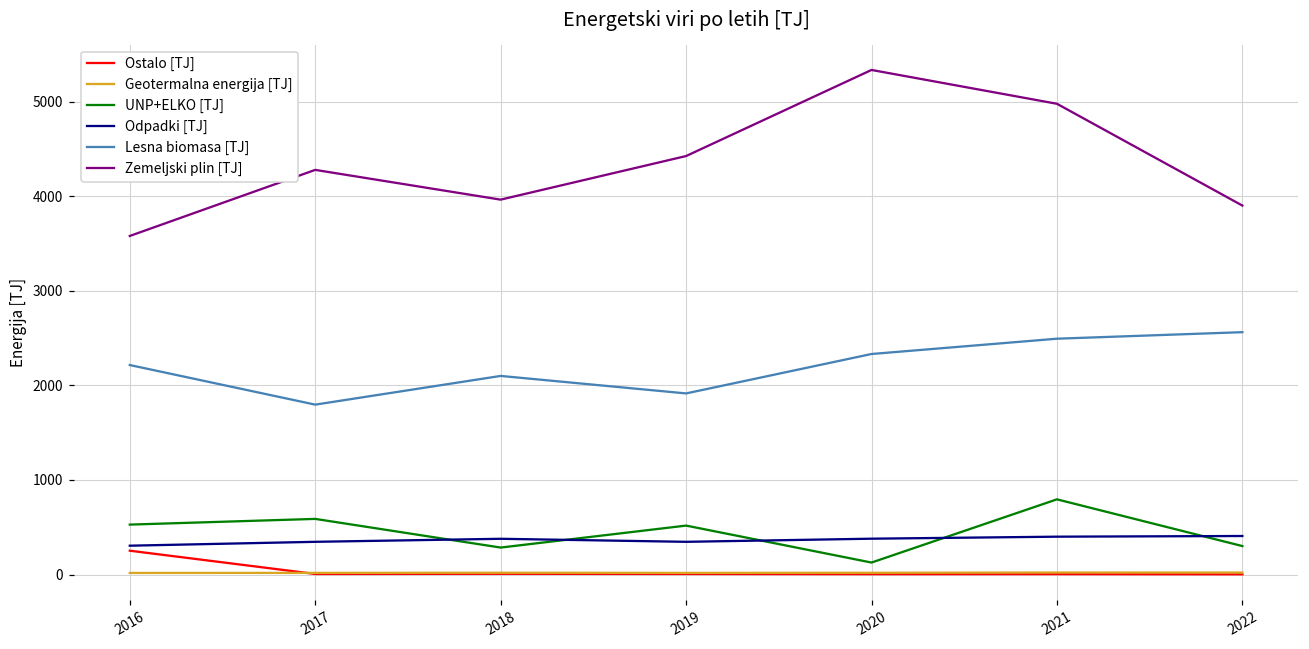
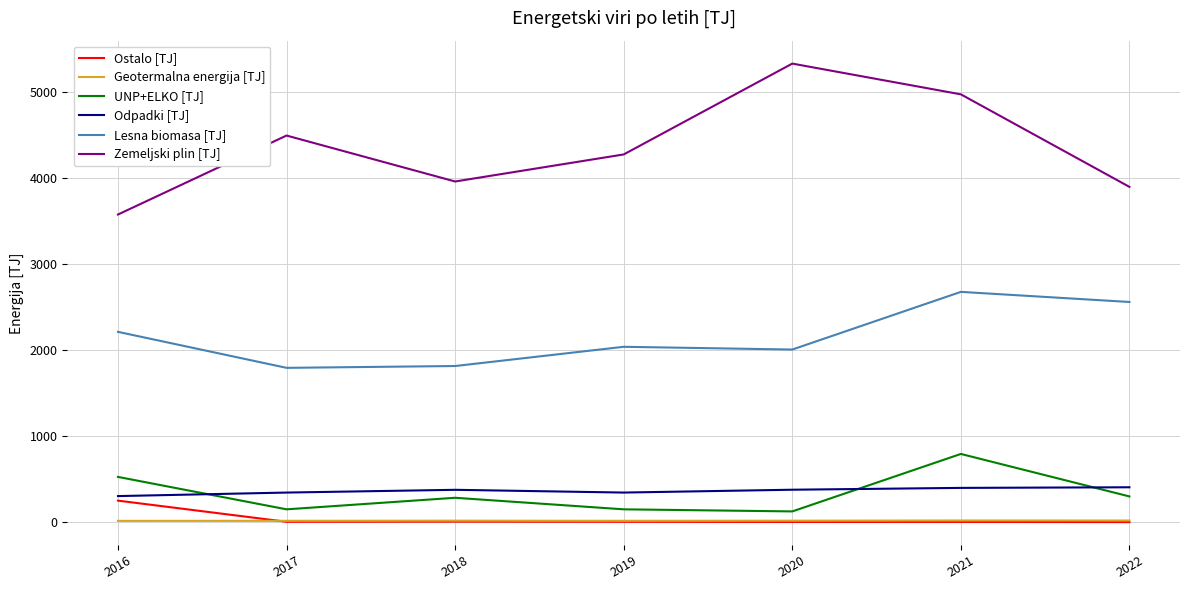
  {
    "Ostalo [TJ]": {
      "2016": 300
    },
    "Geotermalna energija [TJ]": {
      "2016": 0
    },
    "UNP+ELKO [TJ]": {
      "2016": 500,
-     "2017": 600,
+     "2017": 200,
      "2018": 300,
-     "2019": 500,
+     "2019": 200,
      "2020": 100,
      "2021": 800,
      "2022": 300
    },
    "Odpadki [TJ]": {
      "2016": 300,
      "2017": 300,
      "2018": 400,
      "2019": 300,
      "2020": 400,
      "2021": 400,
      "2022": 400
    },
    "Lesna biomasa [TJ]": {
      "2016": 2200,
      "2017": 1800,
-     "2018": 2100,
-     "2019": 1900,
-     "2020": 2300,
-     "2021": 2500,
+     "2018": 1800,
+     "2019": 2000,
+     "2020": 2000,
+     "2021": 2700,
      "2022": 2600
    },
    "Zemeljski plin [TJ]": {
      "2016": 3600,
-     "2017": 4300,
+     "2017": 4500,
      "2018": 4000,
-     "2019": 4400,
+     "2019": 4300,
      "2020": 5300,
      "2021": 5000,
      "2022": 3900
    }
  }
